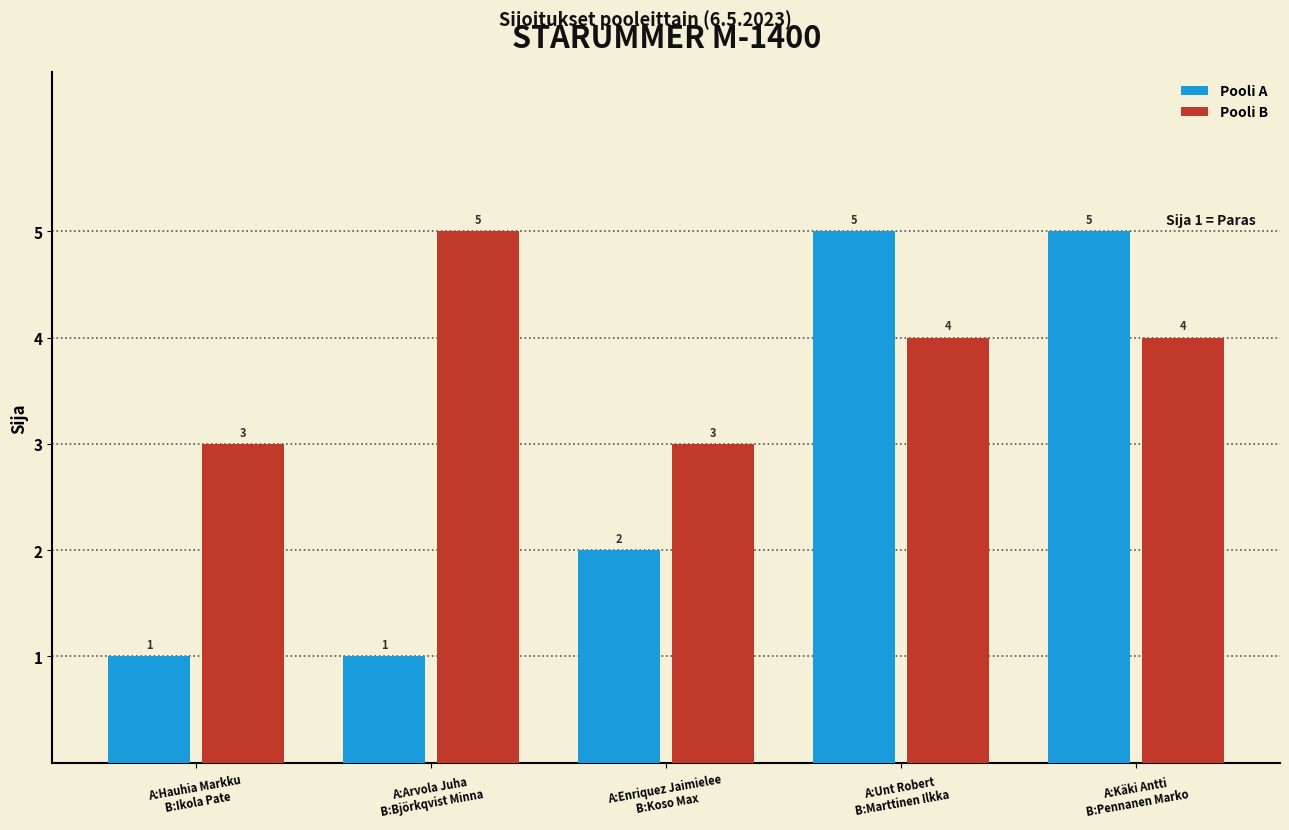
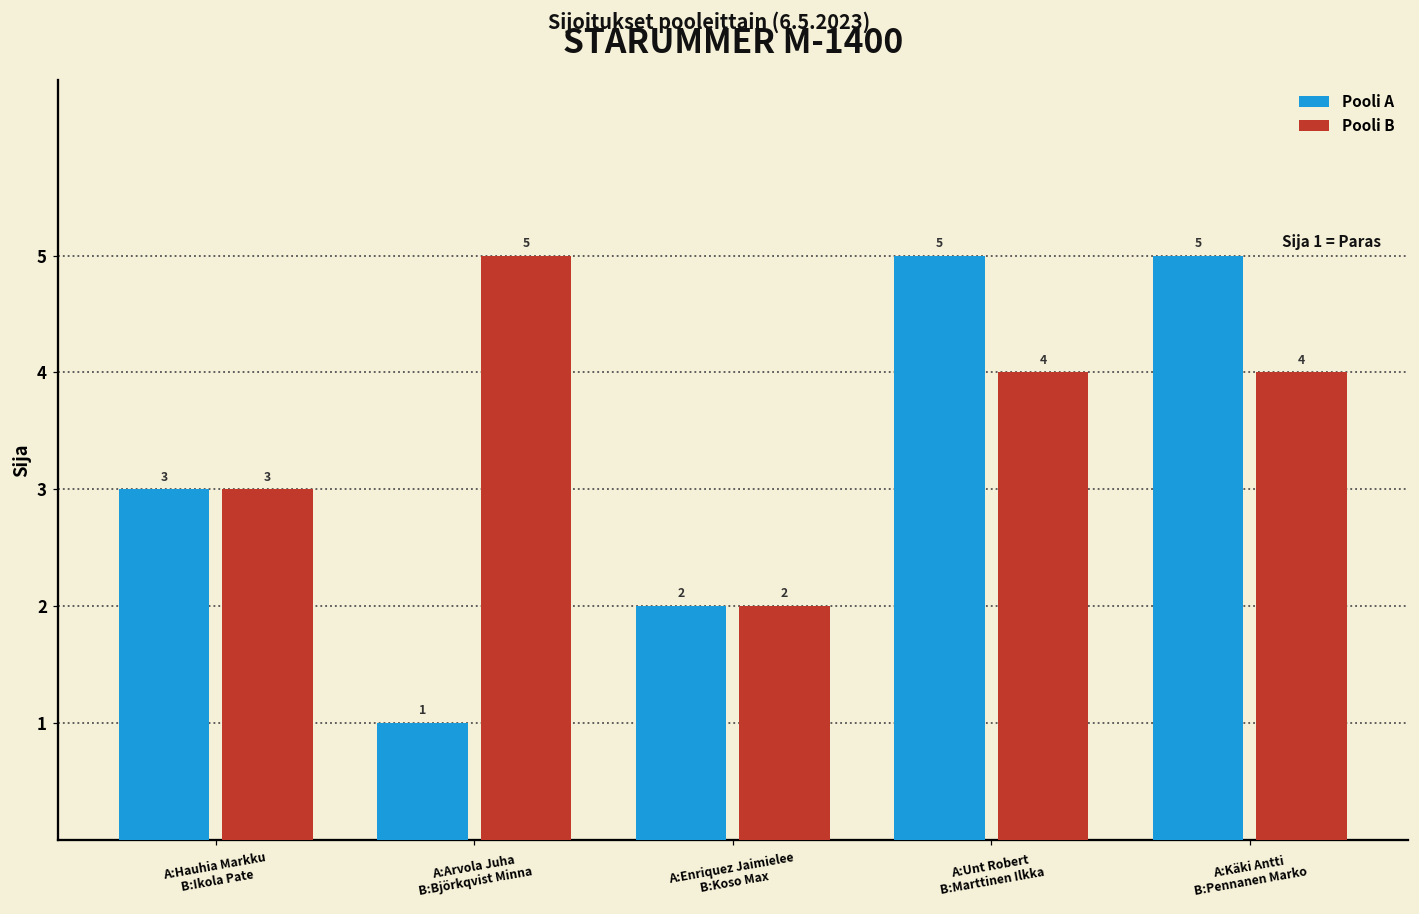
  {
    "Pooli A": {
-     "A:Hauhia Markku B:Ikola Pate": 1,
+     "A:Hauhia Markku B:Ikola Pate": 3,
      "A:Arvola Juha B:Björkqvist Minna": 1,
      "A:Enriquez Jaimielee B:Koso Max": 2,
      "A:Unt Robert B:Marttinen Ilkka": 5,
      "A:Käki Antti B:Pennanen Marko": 5
    },
    "Pooli B": {
      "A:Hauhia Markku B:Ikola Pate": 3,
      "A:Arvola Juha B:Björkqvist Minna": 5,
-     "A:Enriquez Jaimielee B:Koso Max": 3,
+     "A:Enriquez Jaimielee B:Koso Max": 2,
      "A:Unt Robert B:Marttinen Ilkka": 4,
      "A:Käki Antti B:Pennanen Marko": 4
    }
  }
